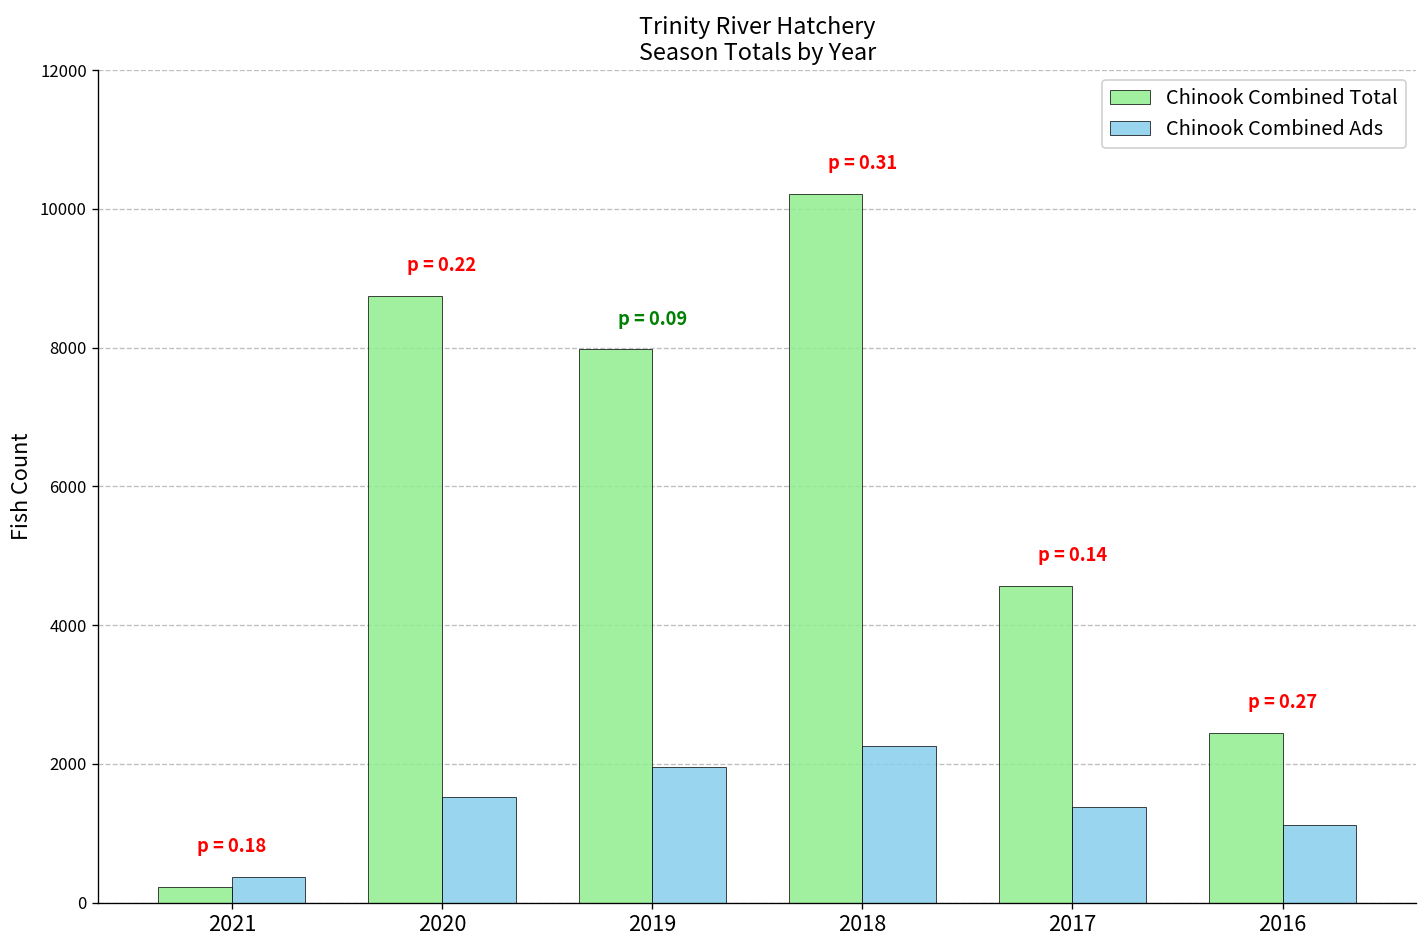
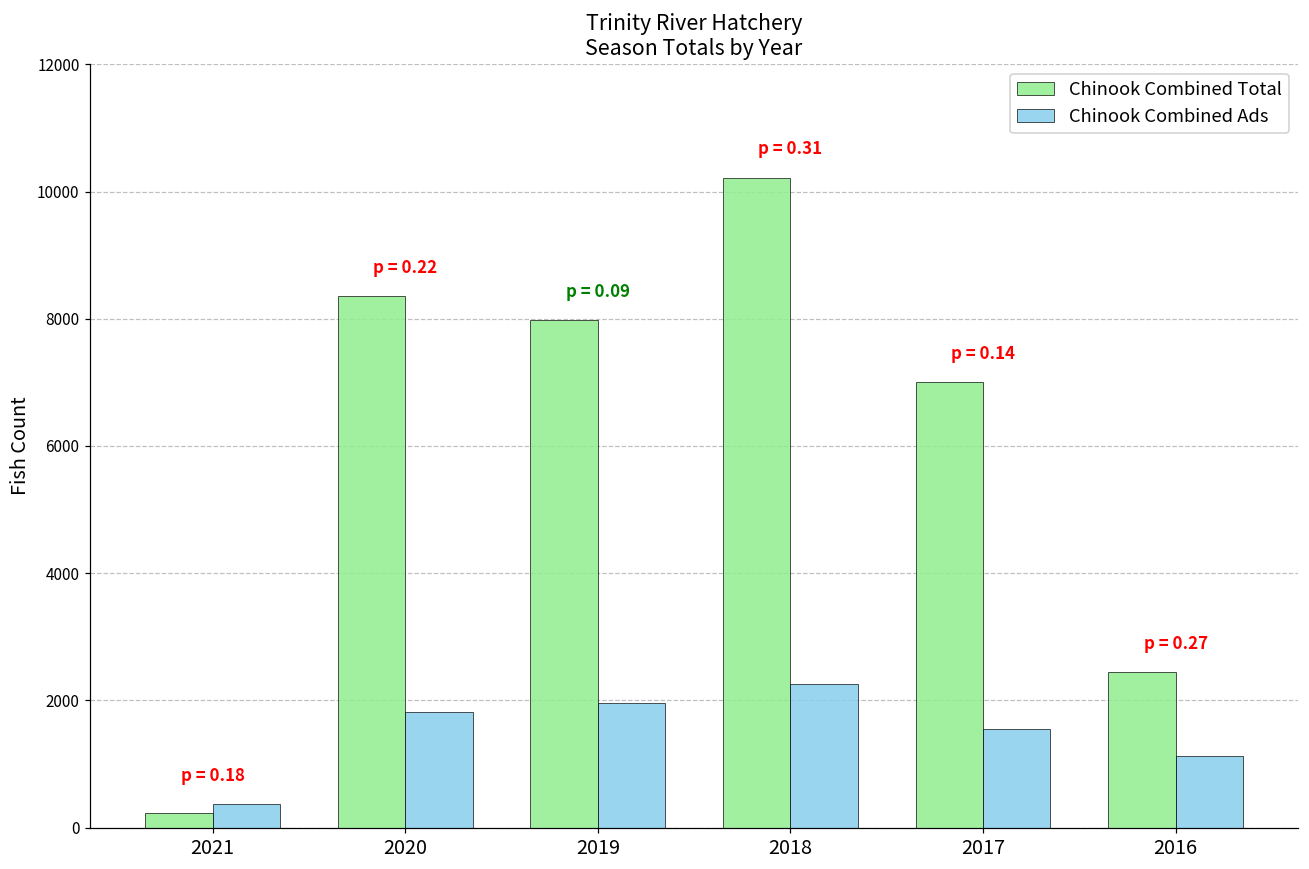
  {
    "Chinook Combined Total": {
      "2021": 200,
-     "2020": 8700,
-     "2017": 4600
+     "2020": 8400,
+     "2017": 7000
    },
    "Chinook Combined Ads": {
-     "2020": 1500,
+     "2020": 1800,
      "2019": 2000,
      "2018": 2300,
-     "2017": 1400,
+     "2017": 1600,
      "2016": 1100
    }
  }
